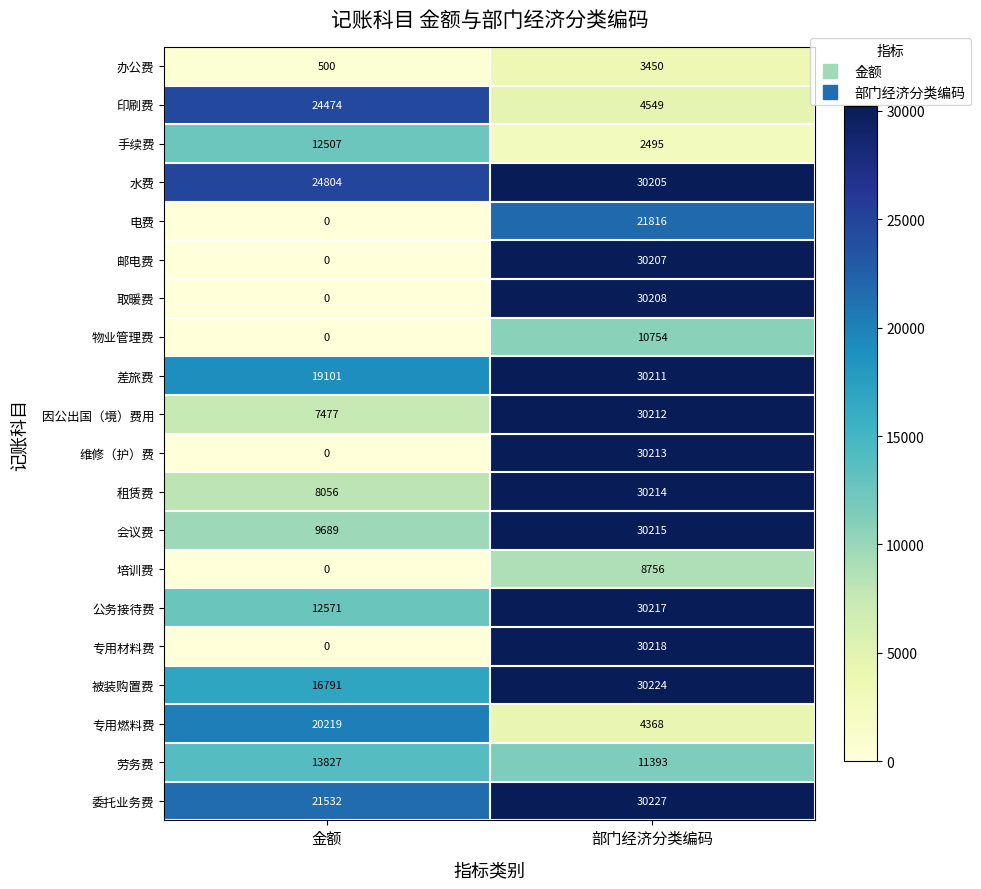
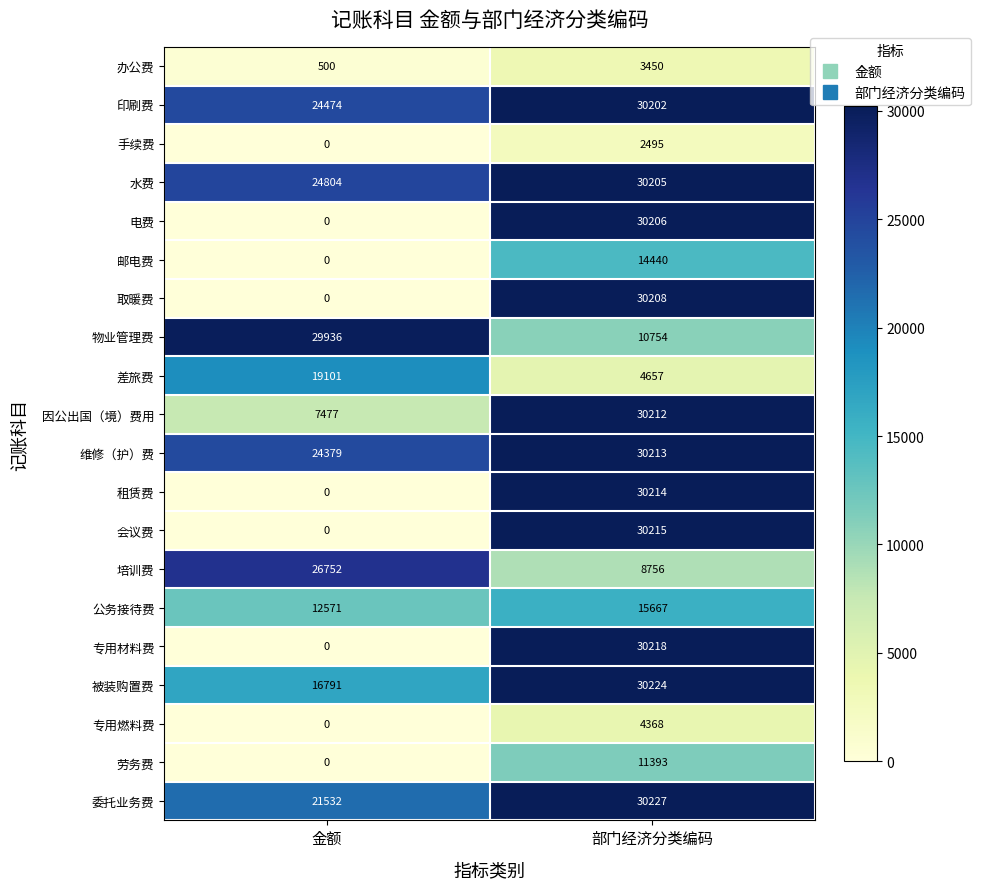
  {
    "办公费": {
      "金额": 500,
      "部门经济分类编码": 3450
    },
    "印刷费": {
      "金额": 24474,
-     "部门经济分类编码": 4549
+     "部门经济分类编码": 30202
    },
    "手续费": {
-     "金额": 12507,
+     "金额": 0,
      "部门经济分类编码": 2495
    },
    "水费": {
      "金额": 24804,
      "部门经济分类编码": 30205
    },
    "电费": {
      "金额": 0,
-     "部门经济分类编码": 21816
+     "部门经济分类编码": 30206
    },
    "邮电费": {
      "金额": 0,
-     "部门经济分类编码": 30207
+     "部门经济分类编码": 14440
    },
    "取暖费": {
      "金额": 0,
      "部门经济分类编码": 30208
    },
    "物业管理费": {
-     "金额": 0,
+     "金额": 29936,
      "部门经济分类编码": 10754
    },
    "差旅费": {
      "金额": 19101,
-     "部门经济分类编码": 30211
+     "部门经济分类编码": 4657
    },
    "因公出国（境）费用": {
      "金额": 7477,
      "部门经济分类编码": 30212
    },
    "维修（护）费": {
-     "金额": 0,
+     "金额": 24379,
      "部门经济分类编码": 30213
    },
    "租赁费": {
-     "金额": 8056,
+     "金额": 0,
      "部门经济分类编码": 30214
    },
    "会议费": {
-     "金额": 9689,
+     "金额": 0,
      "部门经济分类编码": 30215
    },
    "培训费": {
-     "金额": 0,
+     "金额": 26752,
      "部门经济分类编码": 8756
    },
    "公务接待费": {
      "金额": 12571,
-     "部门经济分类编码": 30217
+     "部门经济分类编码": 15667
    },
    "专用材料费": {
      "金额": 0,
      "部门经济分类编码": 30218
    },
    "被装购置费": {
      "金额": 16791,
      "部门经济分类编码": 30224
    },
    "专用燃料费": {
-     "金额": 20219,
+     "金额": 0,
      "部门经济分类编码": 4368
    },
    "劳务费": {
-     "金额": 13827,
+     "金额": 0,
      "部门经济分类编码": 11393
    },
    "委托业务费": {
      "金额": 21532,
      "部门经济分类编码": 30227
    }
  }
